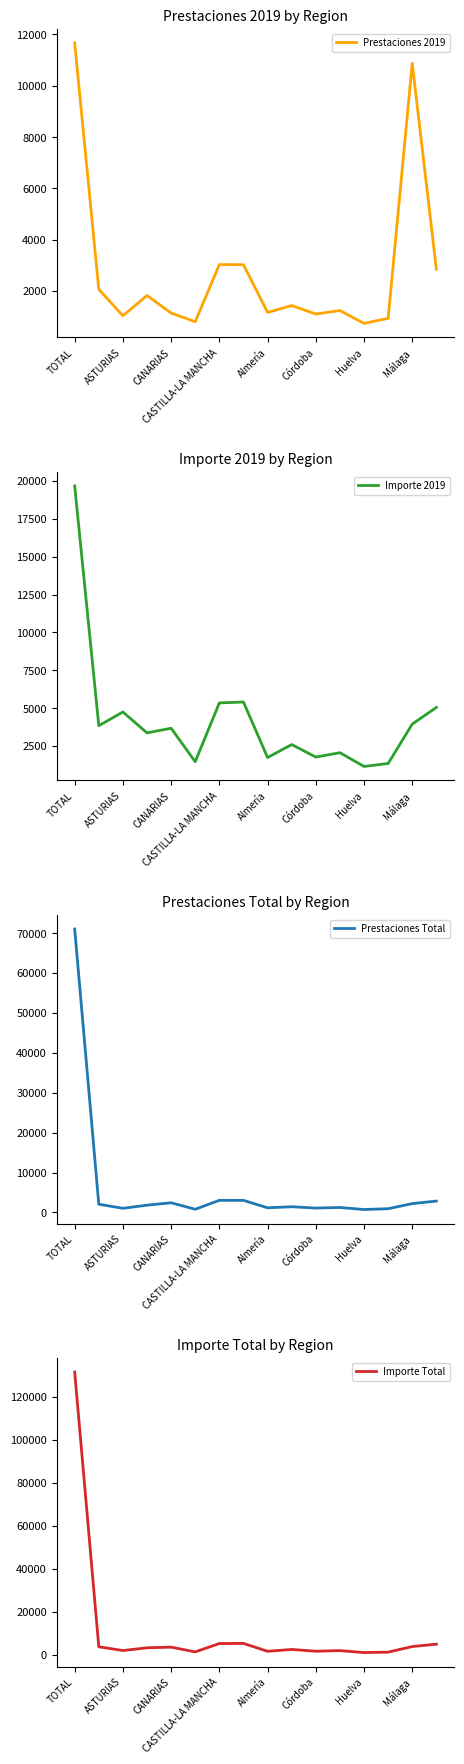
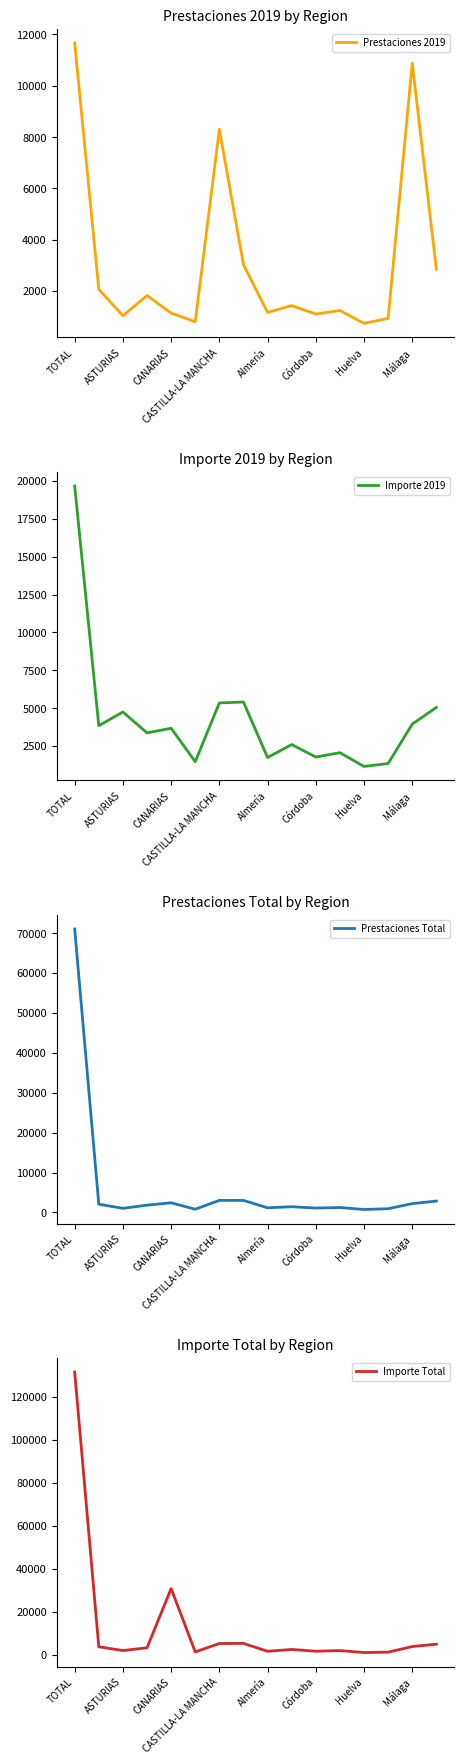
  {
    "Prestaciones 2019 by Region": {
      "TOTAL": 11700,
      "ASTURIAS": 1000,
      "CANARIAS": 1100,
-     "CASTILLA-LA MANCHA": 3000,
+     "CASTILLA-LA MANCHA": 8300,
      "Almería": 1200,
      "Córdoba": 1100,
      "Huelva": 700,
      "Málaga": 10900
    },
    "Importe 2019 by Region": {
      "TOTAL": 19700,
      "ASTURIAS": 4700,
      "CANARIAS": 3700,
      "CASTILLA-LA MANCHA": 5300,
      "Almería": 1700,
      "Córdoba": 1800,
      "Huelva": 1200,
      "Málaga": 3900
    },
    "Prestaciones Total by Region": {
      "TOTAL": 71000,
      "ASTURIAS": 1000,
      "CANARIAS": 2000,
      "CASTILLA-LA MANCHA": 3000,
      "Almería": 1000,
      "Córdoba": 1000,
      "Huelva": 1000,
      "Málaga": 2000
    },
    "Importe Total by Region": {
      "TOTAL": 132000,
      "ASTURIAS": 2000,
-     "CANARIAS": 4000,
+     "CANARIAS": 31000,
      "CASTILLA-LA MANCHA": 5000,
      "Almería": 2000,
      "Córdoba": 2000,
      "Huelva": 1000,
      "Málaga": 4000
    }
  }
